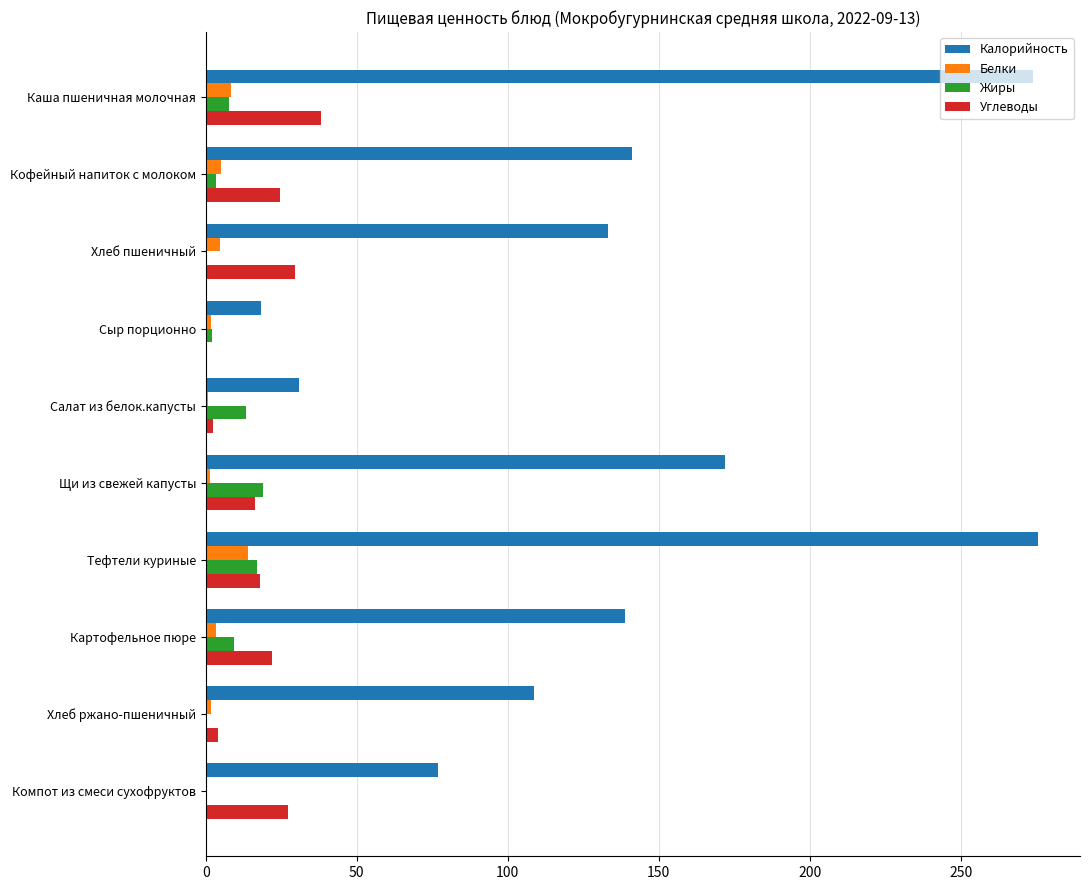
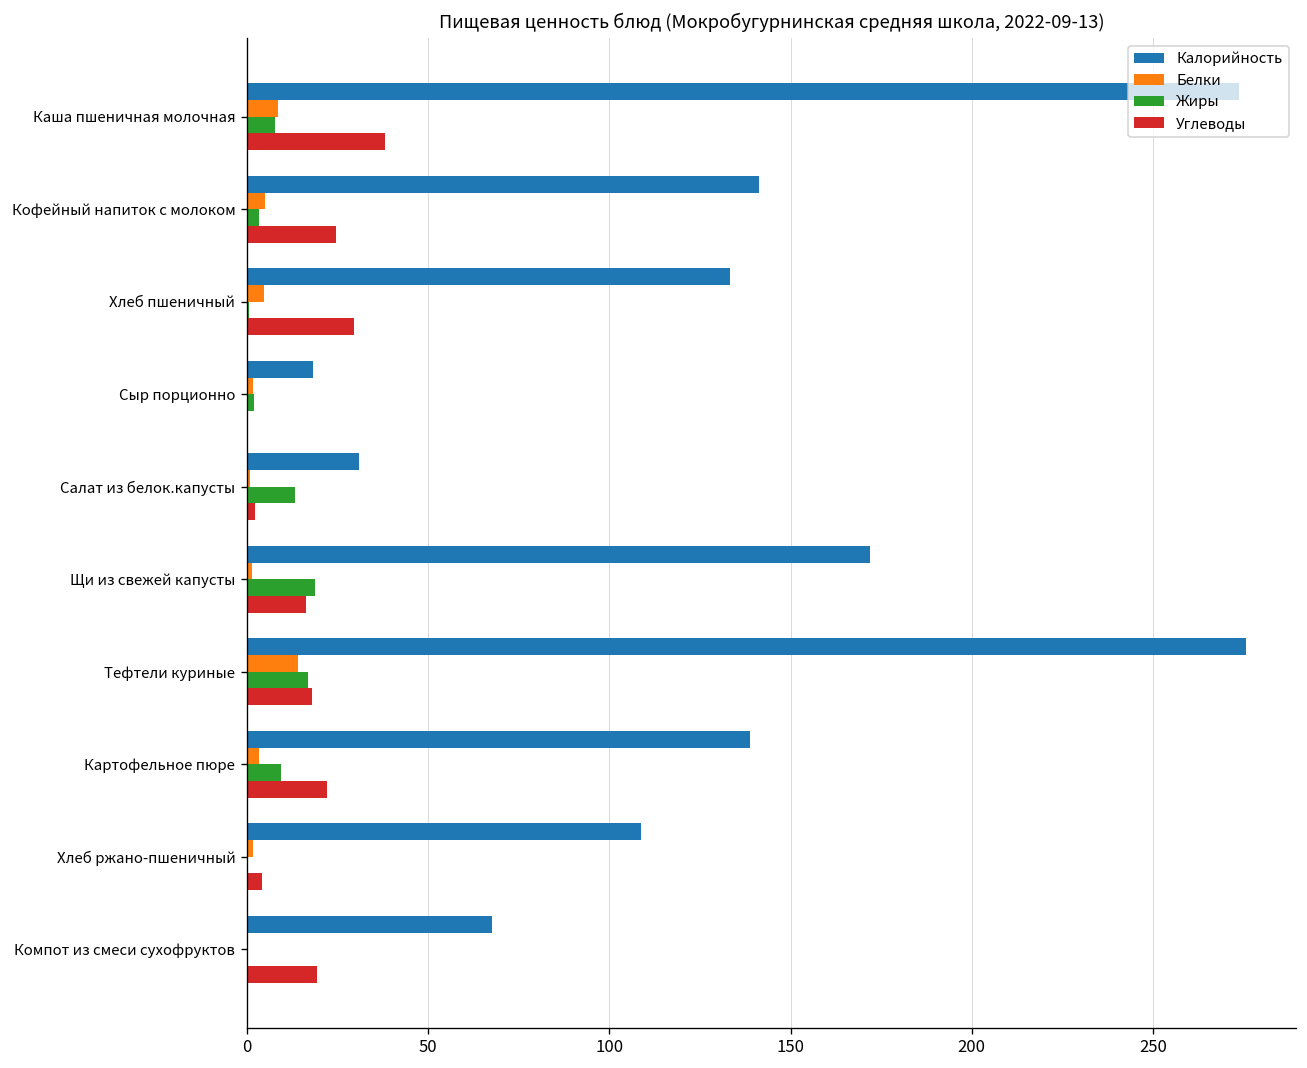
  {
    "Калорийность": {
      "Кофейный напиток с молоком": 141,
      "Хлеб пшеничный": 133,
      "Сыр порционно": 18,
      "Салат из белок.капусты": 31,
      "Щи из свежей капусты": 172,
      "Тефтели куриные": 276,
      "Картофельное пюре": 139,
      "Хлеб ржано-пшеничный": 109,
-     "Компот из смеси сухофруктов": 77
+     "Компот из смеси сухофруктов": 68
    },
    "Белки": {
      "Каша пшеничная молочная": 8,
      "Кофейный напиток с молоком": 5,
      "Хлеб пшеничный": 5,
      "Сыр порционно": 2,
      "Щи из свежей капусты": 1,
      "Тефтели куриные": 14,
      "Картофельное пюре": 3,
      "Хлеб ржано-пшеничный": 2
    },
    "Жиры": {
      "Каша пшеничная молочная": 8,
      "Кофейный напиток с молоком": 3,
      "Сыр порционно": 2,
      "Салат из белок.капусты": 13,
      "Щи из свежей капусты": 19,
      "Тефтели куриные": 17,
      "Картофельное пюре": 9,
      "Компот из смеси сухофруктов": 0
    },
    "Углеводы": {
      "Каша пшеничная молочная": 38,
      "Кофейный напиток с молоком": 25,
      "Хлеб пшеничный": 30,
      "Сыр порционно": 0,
      "Салат из белок.капусты": 2,
      "Щи из свежей капусты": 16,
      "Тефтели куриные": 18,
      "Картофельное пюре": 22,
      "Хлеб ржано-пшеничный": 4,
-     "Компот из смеси сухофруктов": 27
+     "Компот из смеси сухофруктов": 19
    }
  }
